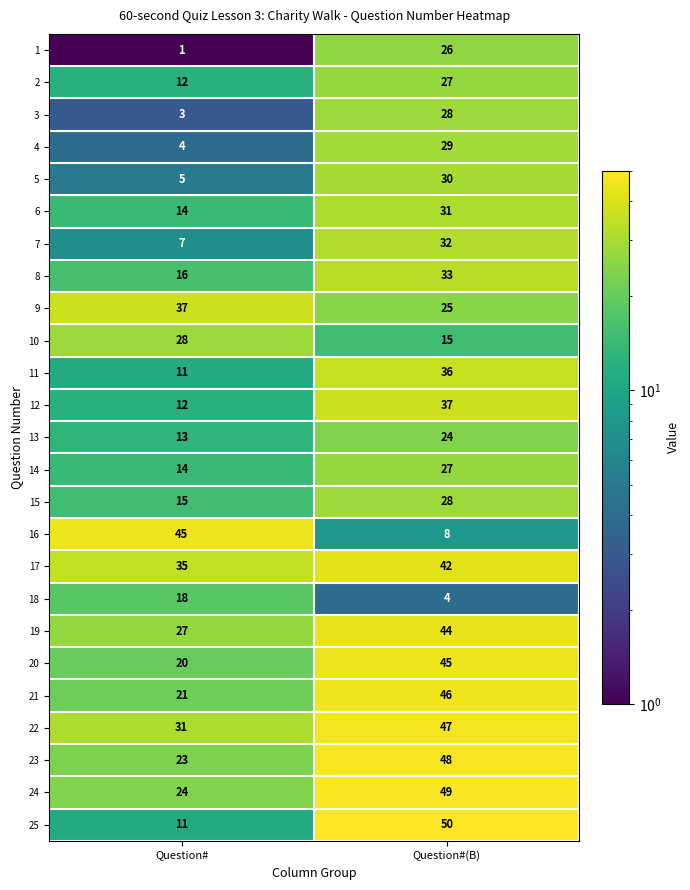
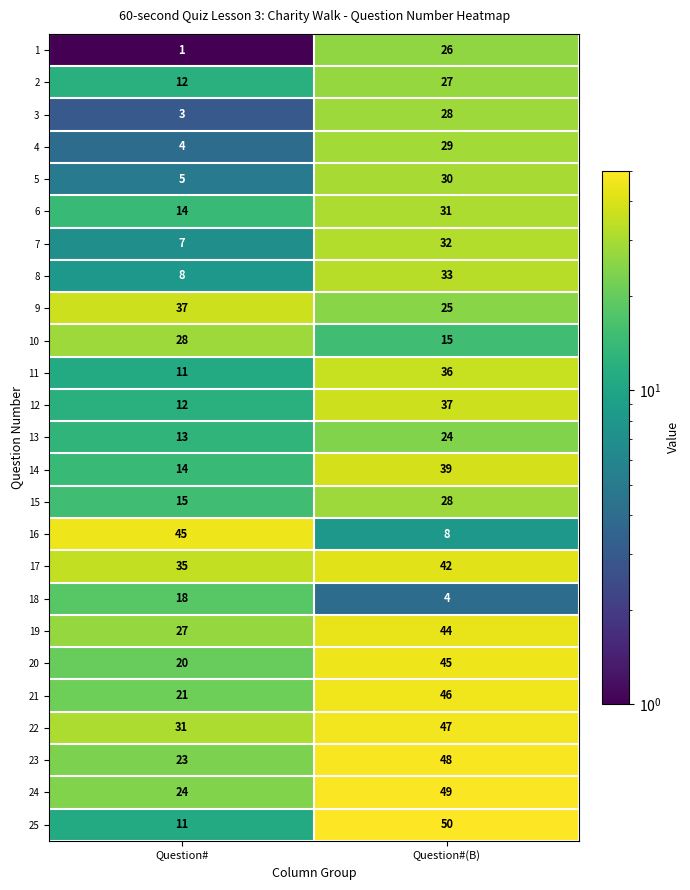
  {
    "1": {
      "Question#": 1,
      "Question#(B)": 26
    },
    "2": {
      "Question#": 12,
      "Question#(B)": 27
    },
    "3": {
      "Question#": 3,
      "Question#(B)": 28
    },
    "4": {
      "Question#": 4,
      "Question#(B)": 29
    },
    "5": {
      "Question#": 5,
      "Question#(B)": 30
    },
    "6": {
      "Question#": 14,
      "Question#(B)": 31
    },
    "7": {
      "Question#": 7,
      "Question#(B)": 32
    },
    "8": {
-     "Question#": 16,
+     "Question#": 8,
      "Question#(B)": 33
    },
    "9": {
      "Question#": 37,
      "Question#(B)": 25
    },
    "10": {
      "Question#": 28,
      "Question#(B)": 15
    },
    "11": {
      "Question#": 11,
      "Question#(B)": 36
    },
    "12": {
      "Question#": 12,
      "Question#(B)": 37
    },
    "13": {
      "Question#": 13,
      "Question#(B)": 24
    },
    "14": {
      "Question#": 14,
-     "Question#(B)": 27
+     "Question#(B)": 39
    },
    "15": {
      "Question#": 15,
      "Question#(B)": 28
    },
    "16": {
      "Question#": 45,
      "Question#(B)": 8
    },
    "17": {
      "Question#": 35,
      "Question#(B)": 42
    },
    "18": {
      "Question#": 18,
      "Question#(B)": 4
    },
    "19": {
      "Question#": 27,
      "Question#(B)": 44
    },
    "20": {
      "Question#": 20,
      "Question#(B)": 45
    },
    "21": {
      "Question#": 21,
      "Question#(B)": 46
    },
    "22": {
      "Question#": 31,
      "Question#(B)": 47
    },
    "23": {
      "Question#": 23,
      "Question#(B)": 48
    },
    "24": {
      "Question#": 24,
      "Question#(B)": 49
    },
    "25": {
      "Question#": 11,
      "Question#(B)": 50
    }
  }
